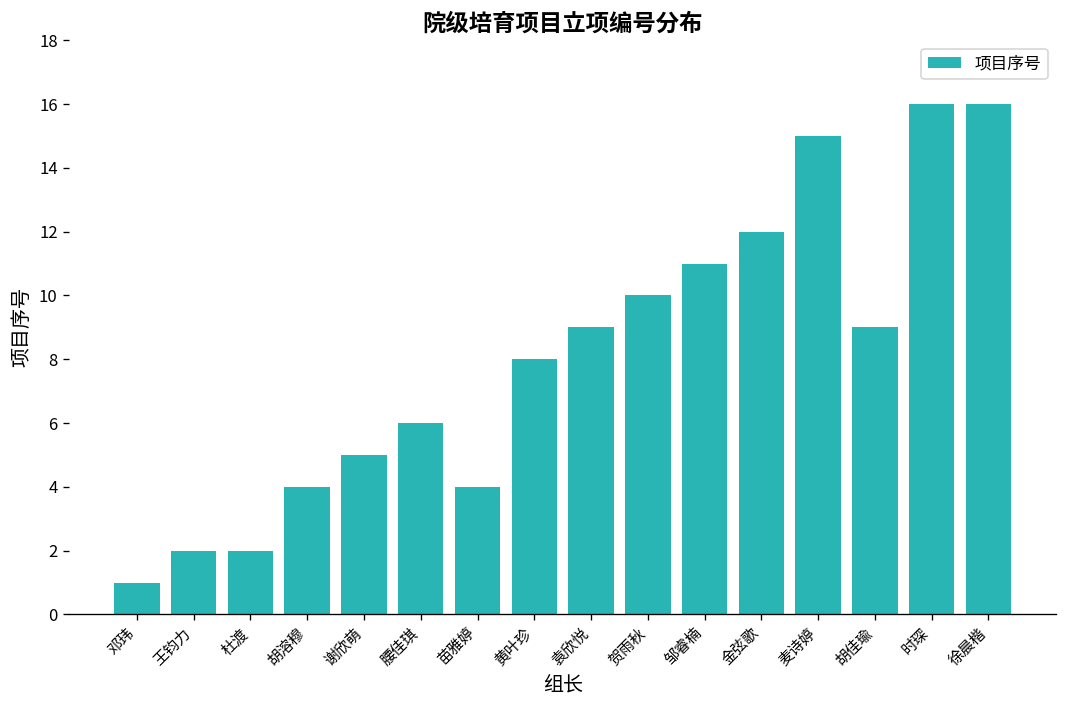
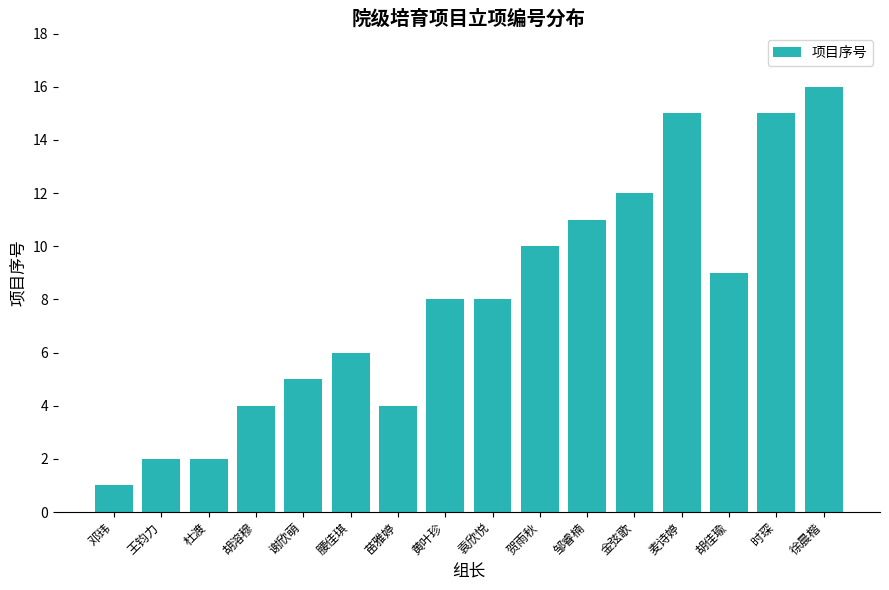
  {
    "邓玮": 1,
    "王钧力": 2,
    "杜渡": 2,
    "胡溶穆": 4,
    "谢欣萌": 5,
    "腰佳琪": 6,
    "苗雅婷": 4,
    "黄叶珍": 8,
-   "袁欣悦": 9,
+   "袁欣悦": 8,
    "贺雨秋": 10,
    "邹睿楠": 11,
    "金弦歌": 12,
    "麦诗婷": 15,
    "胡佳瑜": 9,
-   "时琛": 16,
+   "时琛": 15,
    "徐晨楷": 16
  }
